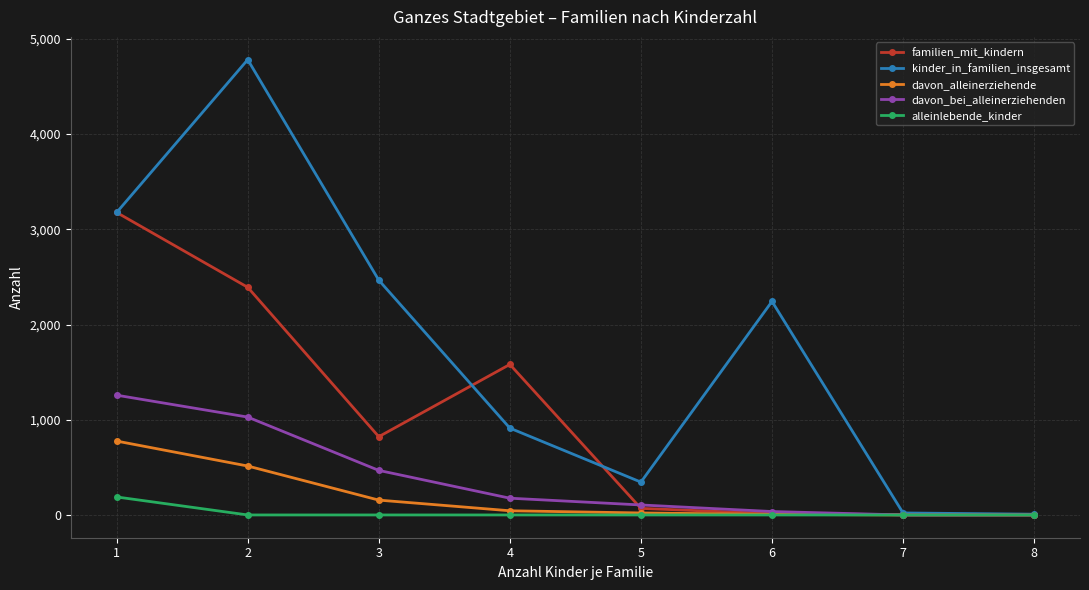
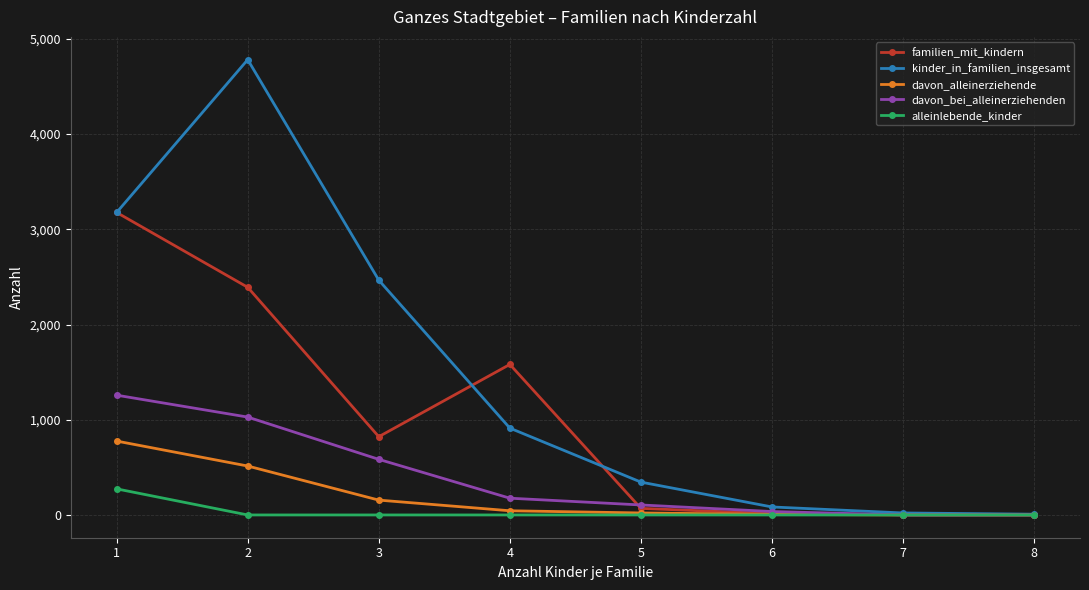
  {
    "familien_mit_kindern": {
      "2": "2,400",
      "3": "800",
      "4": "1,600",
      "5": "100"
    },
    "kinder_in_familien_insgesamt": {
      "2": "4,800",
      "3": "2,500",
      "4": "900",
      "5": "300",
-     "6": "2,200"
+     "6": "100"
    },
    "davon_alleinerziehende": {
      "1": "800",
      "2": "500",
      "3": "200",
      "4": "0"
    },
    "davon_bei_alleinerziehenden": {
      "1": "1,300",
      "2": "1,000",
-     "3": "500",
+     "3": "600",
      "4": "200",
      "5": "100"
    },
    "alleinlebende_kinder": {
-     "1": "200",
+     "1": "300",
      "2": "0",
      "3": "0",
      "4": "0"
    }
  }
